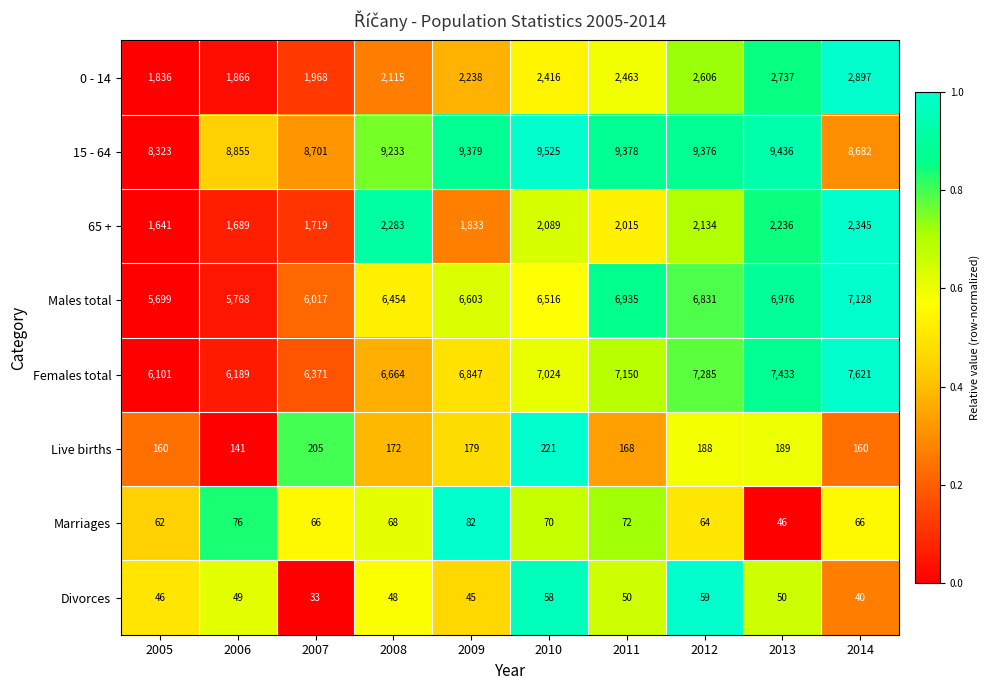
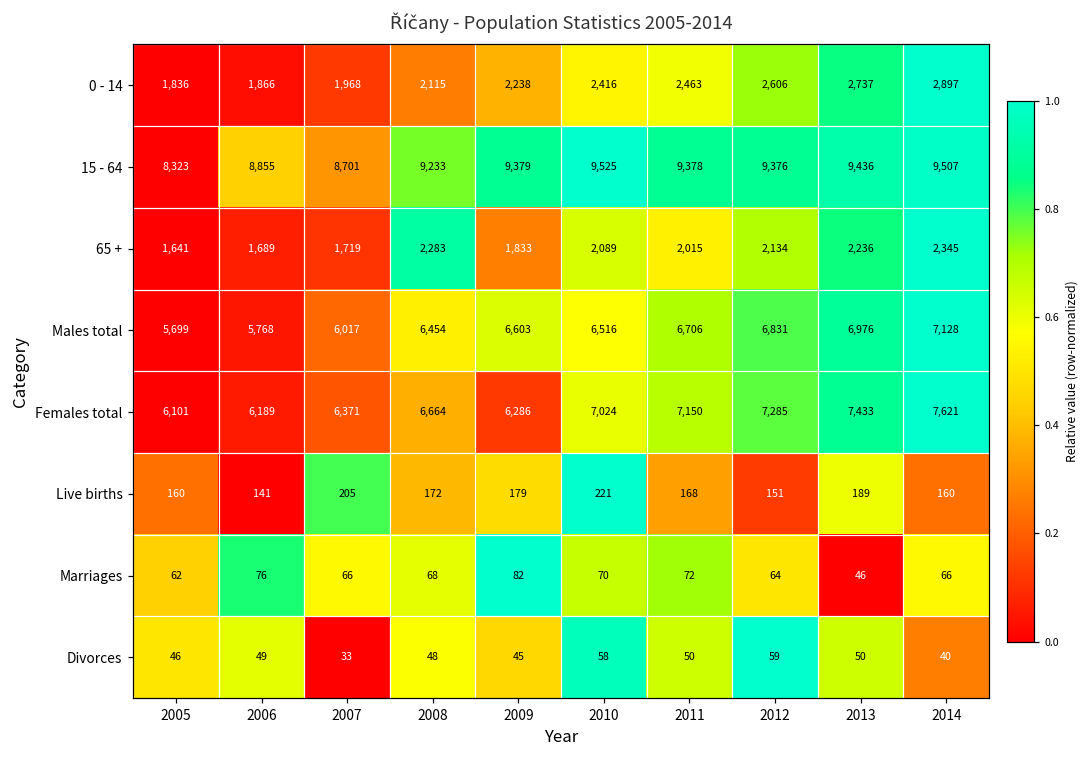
  {
    "0 - 14": {
      "2005": "1,836",
      "2006": "1,866",
      "2007": "1,968",
      "2008": "2,115",
      "2009": "2,238",
      "2010": "2,416",
      "2011": "2,463",
      "2012": "2,606",
      "2013": "2,737",
      "2014": "2,897"
    },
    "15 - 64": {
      "2005": "8,323",
      "2006": "8,855",
      "2007": "8,701",
      "2008": "9,233",
      "2009": "9,379",
      "2010": "9,525",
      "2011": "9,378",
      "2012": "9,376",
      "2013": "9,436",
-     "2014": "8,682"
+     "2014": "9,507"
    },
    "65 +": {
      "2005": "1,641",
      "2006": "1,689",
      "2007": "1,719",
      "2008": "2,283",
      "2009": "1,833",
      "2010": "2,089",
      "2011": "2,015",
      "2012": "2,134",
      "2013": "2,236",
      "2014": "2,345"
    },
    "Males total": {
      "2005": "5,699",
      "2006": "5,768",
      "2007": "6,017",
      "2008": "6,454",
      "2009": "6,603",
      "2010": "6,516",
-     "2011": "6,935",
+     "2011": "6,706",
      "2012": "6,831",
      "2013": "6,976",
      "2014": "7,128"
    },
    "Females total": {
      "2005": "6,101",
      "2006": "6,189",
      "2007": "6,371",
      "2008": "6,664",
-     "2009": "6,847",
+     "2009": "6,286",
      "2010": "7,024",
      "2011": "7,150",
      "2012": "7,285",
      "2013": "7,433",
      "2014": "7,621"
    },
    "Live births": {
      "2005": "160",
      "2006": "141",
      "2007": "205",
      "2008": "172",
      "2009": "179",
      "2010": "221",
      "2011": "168",
-     "2012": "188",
+     "2012": "151",
      "2013": "189",
      "2014": "160"
    },
    "Marriages": {
      "2005": "62",
      "2006": "76",
      "2007": "66",
      "2008": "68",
      "2009": "82",
      "2010": "70",
      "2011": "72",
      "2012": "64",
      "2013": "46",
      "2014": "66"
    },
    "Divorces": {
      "2005": "46",
      "2006": "49",
      "2007": "33",
      "2008": "48",
      "2009": "45",
      "2010": "58",
      "2011": "50",
      "2012": "59",
      "2013": "50",
      "2014": "40"
    }
  }
